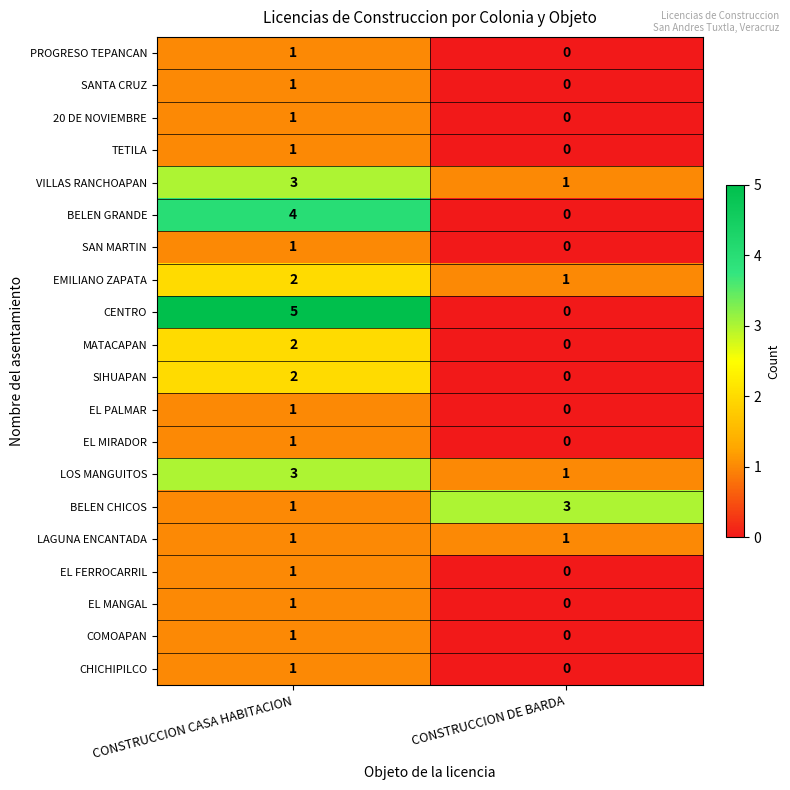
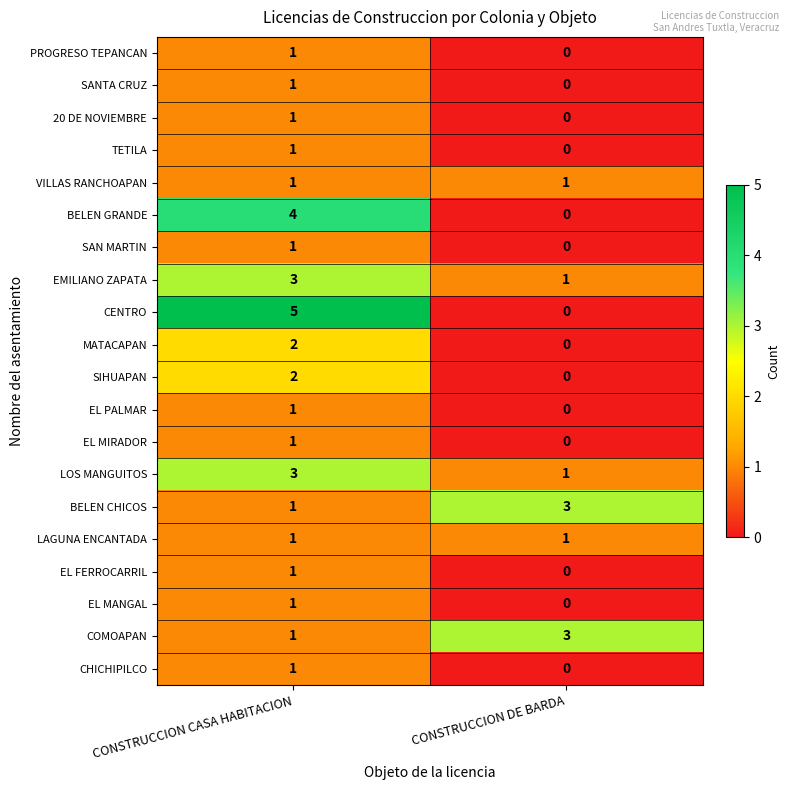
  {
    "PROGRESO TEPANCAN": {
      "CONSTRUCCION CASA HABITACION": 1,
      "CONSTRUCCION DE BARDA": 0
    },
    "SANTA CRUZ": {
      "CONSTRUCCION CASA HABITACION": 1,
      "CONSTRUCCION DE BARDA": 0
    },
    "20 DE NOVIEMBRE": {
      "CONSTRUCCION CASA HABITACION": 1,
      "CONSTRUCCION DE BARDA": 0
    },
    "TETILA": {
      "CONSTRUCCION CASA HABITACION": 1,
      "CONSTRUCCION DE BARDA": 0
    },
    "VILLAS RANCHOAPAN": {
-     "CONSTRUCCION CASA HABITACION": 3,
+     "CONSTRUCCION CASA HABITACION": 1,
      "CONSTRUCCION DE BARDA": 1
    },
    "BELEN GRANDE": {
      "CONSTRUCCION CASA HABITACION": 4,
      "CONSTRUCCION DE BARDA": 0
    },
    "SAN MARTIN": {
      "CONSTRUCCION CASA HABITACION": 1,
      "CONSTRUCCION DE BARDA": 0
    },
    "EMILIANO ZAPATA": {
-     "CONSTRUCCION CASA HABITACION": 2,
+     "CONSTRUCCION CASA HABITACION": 3,
      "CONSTRUCCION DE BARDA": 1
    },
    "CENTRO": {
      "CONSTRUCCION CASA HABITACION": 5,
      "CONSTRUCCION DE BARDA": 0
    },
    "MATACAPAN": {
      "CONSTRUCCION CASA HABITACION": 2,
      "CONSTRUCCION DE BARDA": 0
    },
    "SIHUAPAN": {
      "CONSTRUCCION CASA HABITACION": 2,
      "CONSTRUCCION DE BARDA": 0
    },
    "EL PALMAR": {
      "CONSTRUCCION CASA HABITACION": 1,
      "CONSTRUCCION DE BARDA": 0
    },
    "EL MIRADOR": {
      "CONSTRUCCION CASA HABITACION": 1,
      "CONSTRUCCION DE BARDA": 0
    },
    "LOS MANGUITOS": {
      "CONSTRUCCION CASA HABITACION": 3,
      "CONSTRUCCION DE BARDA": 1
    },
    "BELEN CHICOS": {
      "CONSTRUCCION CASA HABITACION": 1,
      "CONSTRUCCION DE BARDA": 3
    },
    "LAGUNA ENCANTADA": {
      "CONSTRUCCION CASA HABITACION": 1,
      "CONSTRUCCION DE BARDA": 1
    },
    "EL FERROCARRIL": {
      "CONSTRUCCION CASA HABITACION": 1,
      "CONSTRUCCION DE BARDA": 0
    },
    "EL MANGAL": {
      "CONSTRUCCION CASA HABITACION": 1,
      "CONSTRUCCION DE BARDA": 0
    },
    "COMOAPAN": {
      "CONSTRUCCION CASA HABITACION": 1,
-     "CONSTRUCCION DE BARDA": 0
+     "CONSTRUCCION DE BARDA": 3
    },
    "CHICHIPILCO": {
      "CONSTRUCCION CASA HABITACION": 1,
      "CONSTRUCCION DE BARDA": 0
    }
  }
